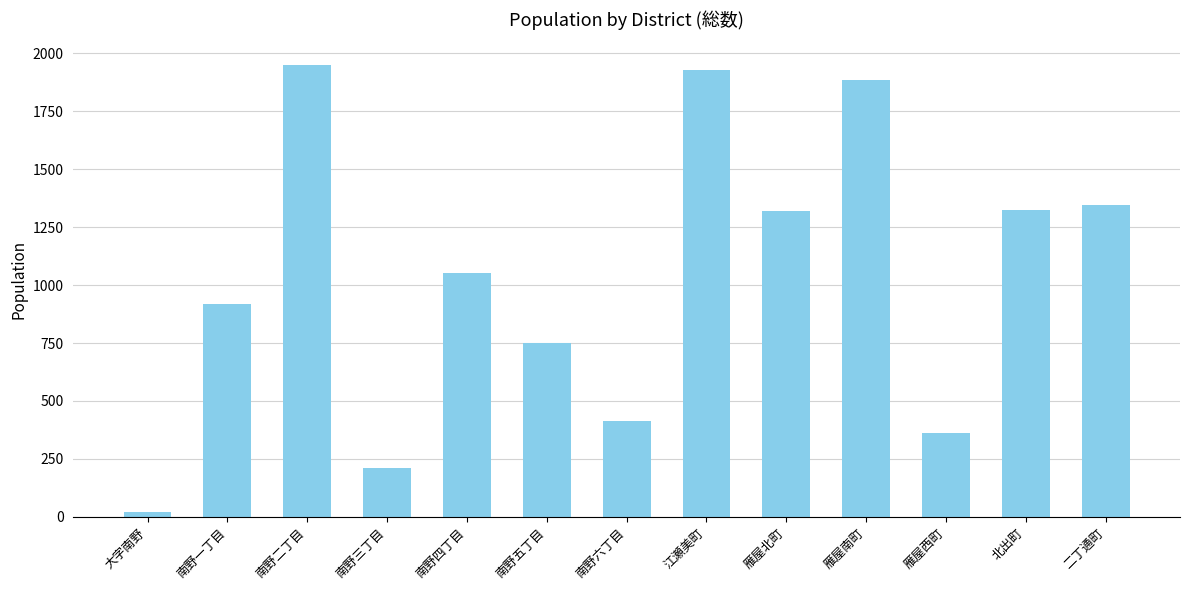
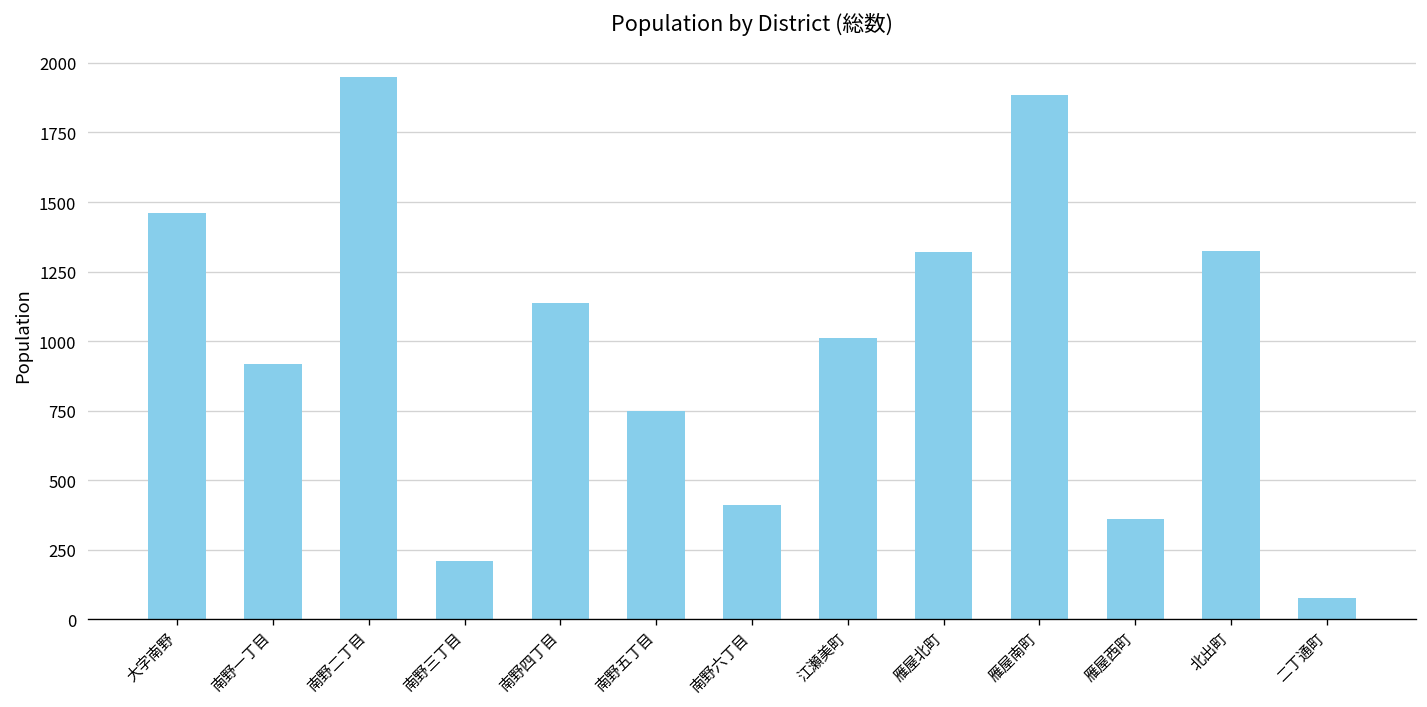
  {
-   "大字南野": 20,
+   "大字南野": 1460,
    "南野一丁目": 920,
    "南野二丁目": 1950,
    "南野三丁目": 210,
-   "南野四丁目": 1050,
+   "南野四丁目": 1140,
    "南野五丁目": 750,
    "南野六丁目": 410,
-   "江瀬美町": 1930,
+   "江瀬美町": 1010,
    "雁屋北町": 1320,
    "雁屋南町": 1880,
    "雁屋西町": 360,
    "北出町": 1320,
-   "二丁通町": 1340
+   "二丁通町": 80
  }
